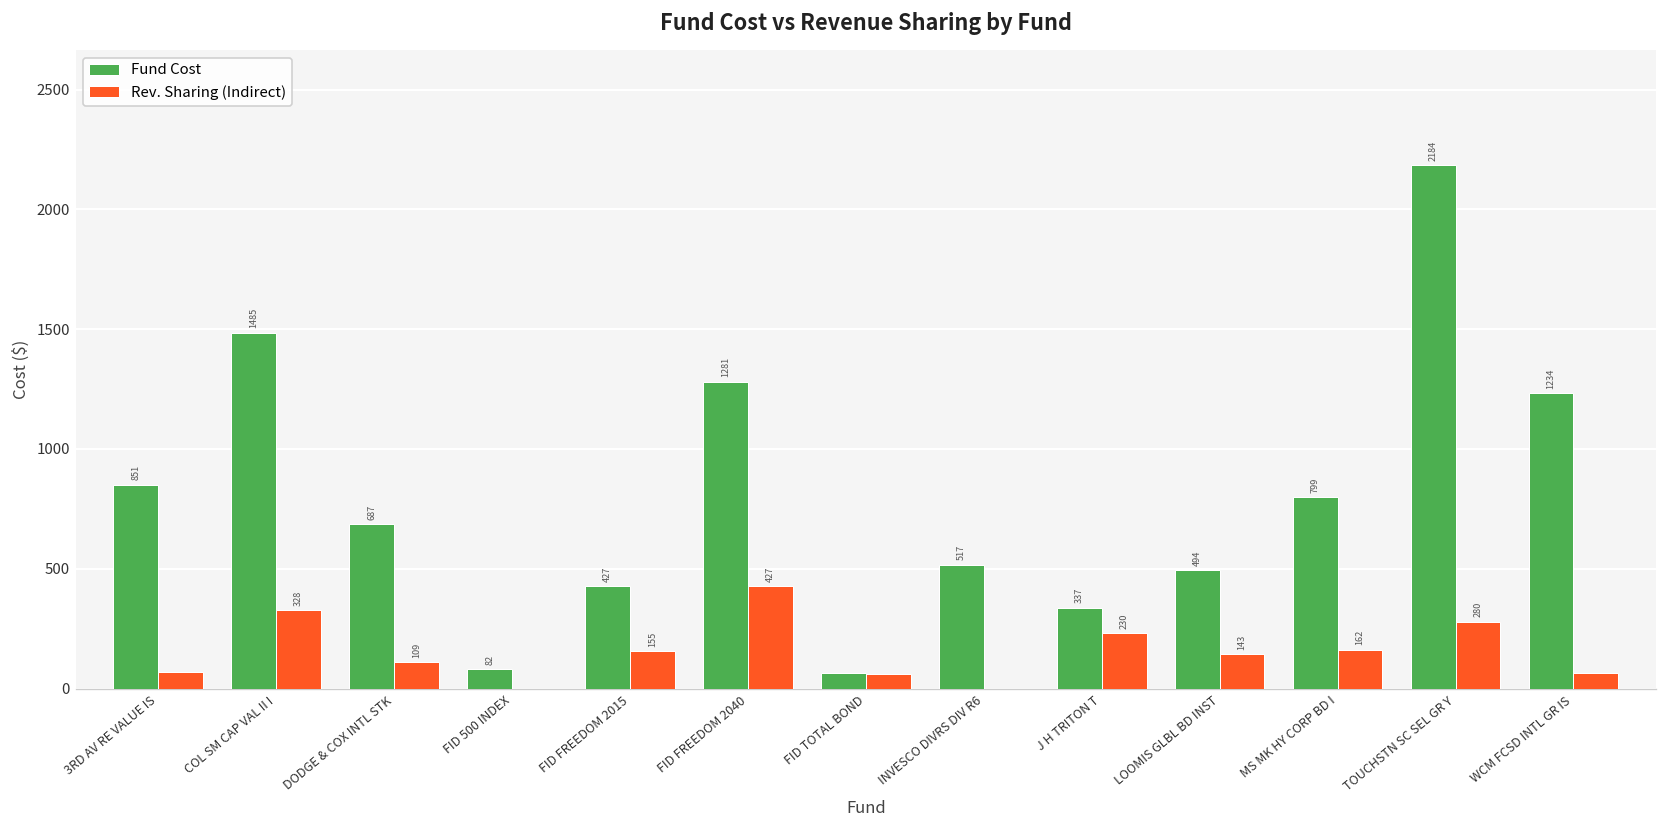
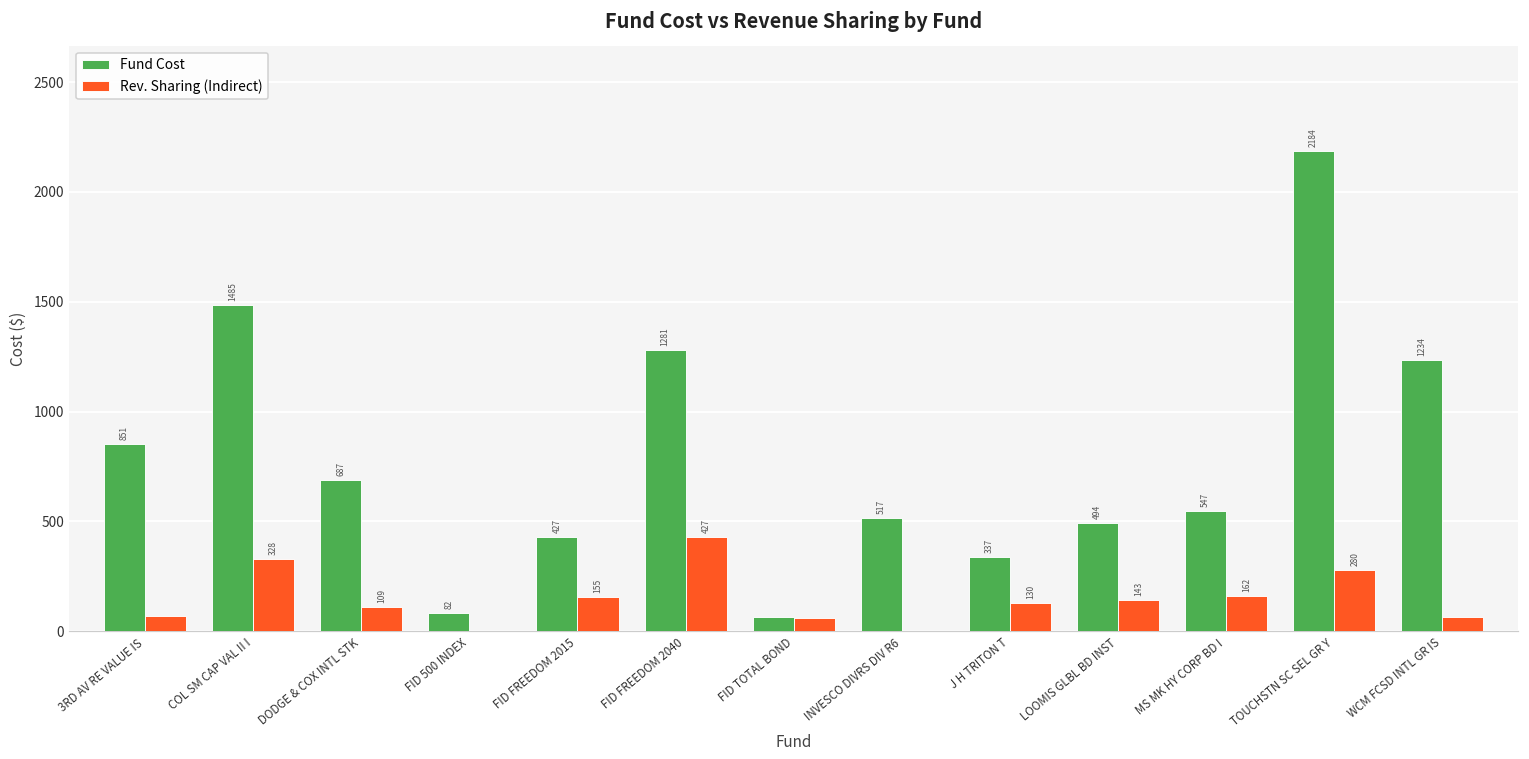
  {
    "Fund Cost": {
      "3RD AV RE VALUE IS": 851,
      "COL SM CAP VAL II I": 1485,
      "DODGE & COX INTL STK": 687,
      "FID 500 INDEX": 82,
      "FID FREEDOM 2015": 427,
      "FID FREEDOM 2040": 1281,
      "INVESCO DIVRS DIV R6": 517,
      "J H TRITON T": 337,
      "LOOMIS GLBL BD INST": 494,
-     "MS MK HY CORP BD I": 799,
+     "MS MK HY CORP BD I": 547,
      "TOUCHSTN SC SEL GR Y": 2184,
      "WCM FCSD INTL GR IS": 1234
    },
    "Rev. Sharing (Indirect)": {
      "COL SM CAP VAL II I": 328,
      "DODGE & COX INTL STK": 109,
      "FID FREEDOM 2015": 155,
      "FID FREEDOM 2040": 427,
-     "J H TRITON T": 230,
+     "J H TRITON T": 130,
      "LOOMIS GLBL BD INST": 143,
      "MS MK HY CORP BD I": 162,
      "TOUCHSTN SC SEL GR Y": 280
    }
  }
